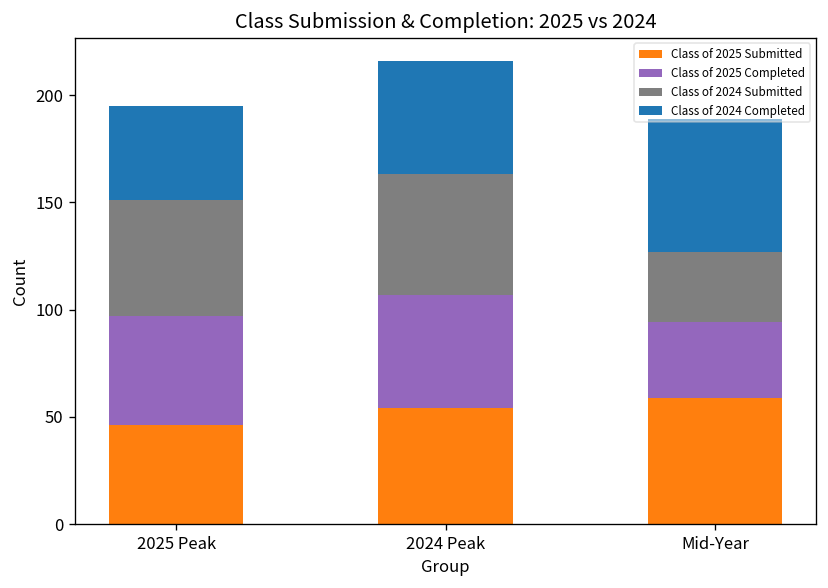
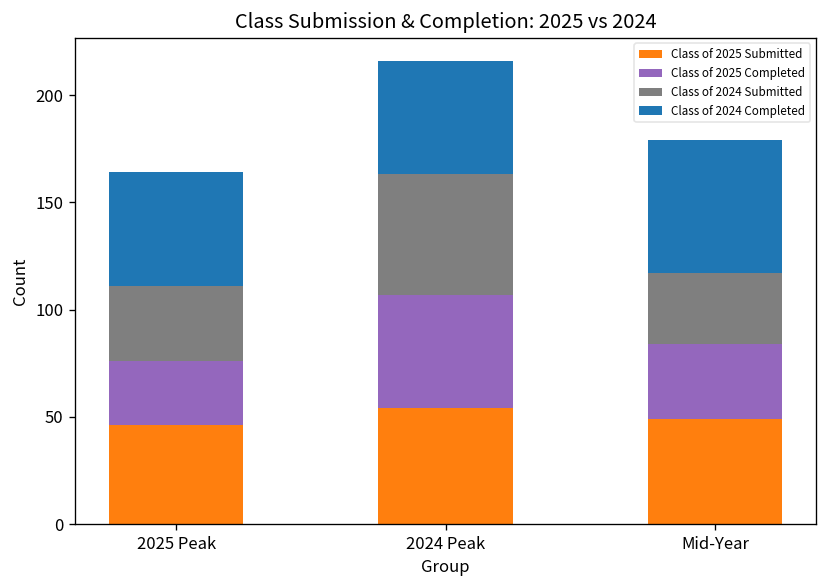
  {
    "Class of 2025 Submitted": {
      "2025 Peak": 46,
      "2024 Peak": 54,
-     "Mid-Year": 59
+     "Mid-Year": 49
    },
    "Class of 2025 Completed": {
-     "2025 Peak": 51,
+     "2025 Peak": 30,
      "2024 Peak": 53,
      "Mid-Year": 35
    },
    "Class of 2024 Submitted": {
-     "2025 Peak": 54,
+     "2025 Peak": 35,
      "2024 Peak": 56,
      "Mid-Year": 33
    },
    "Class of 2024 Completed": {
-     "2025 Peak": 44,
+     "2025 Peak": 53,
      "2024 Peak": 53
    }
  }
